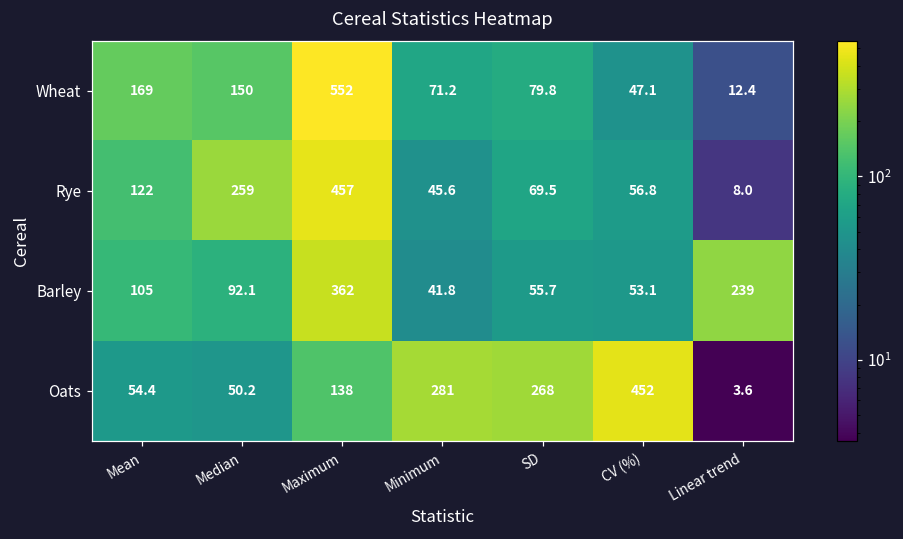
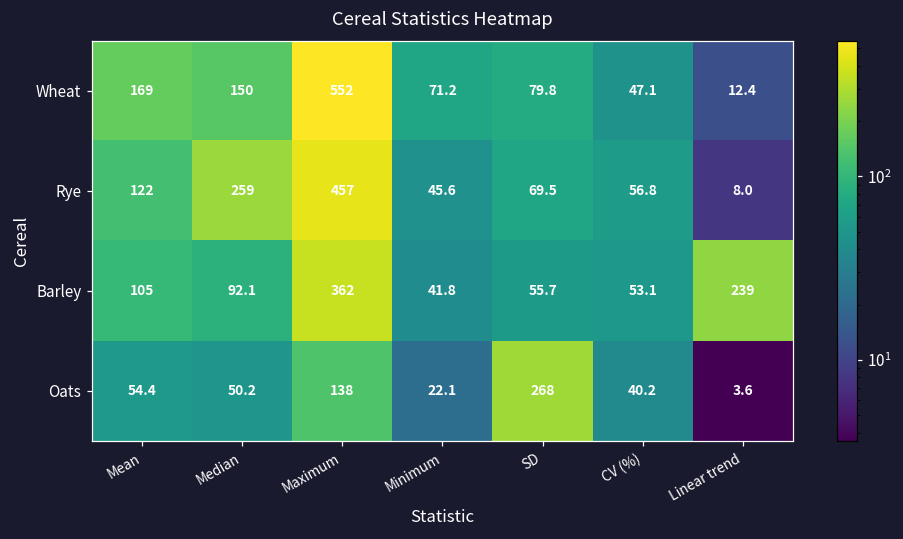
  {
    "Wheat": {
      "Mean": 169,
      "Median": 150,
      "Maximum": 552,
      "Minimum": 71.2,
      "SD": 79.8,
      "CV (%)": 47.1,
      "Linear trend": 12.4
    },
    "Rye": {
      "Mean": 122,
      "Median": 259,
      "Maximum": 457,
      "Minimum": 45.6,
      "SD": 69.5,
      "CV (%)": 56.8,
      "Linear trend": 8.0
    },
    "Barley": {
      "Mean": 105,
      "Median": 92.1,
      "Maximum": 362,
      "Minimum": 41.8,
      "SD": 55.7,
      "CV (%)": 53.1,
      "Linear trend": 239
    },
    "Oats": {
      "Mean": 54.4,
      "Median": 50.2,
      "Maximum": 138,
-     "Minimum": 281,
+     "Minimum": 22.1,
      "SD": 268,
-     "CV (%)": 452,
+     "CV (%)": 40.2,
      "Linear trend": 3.6
    }
  }
